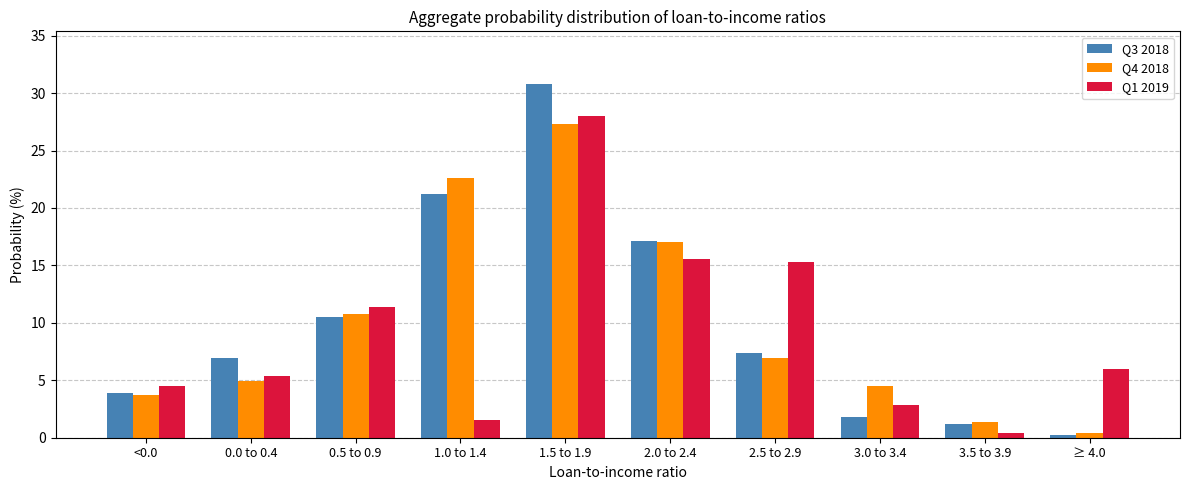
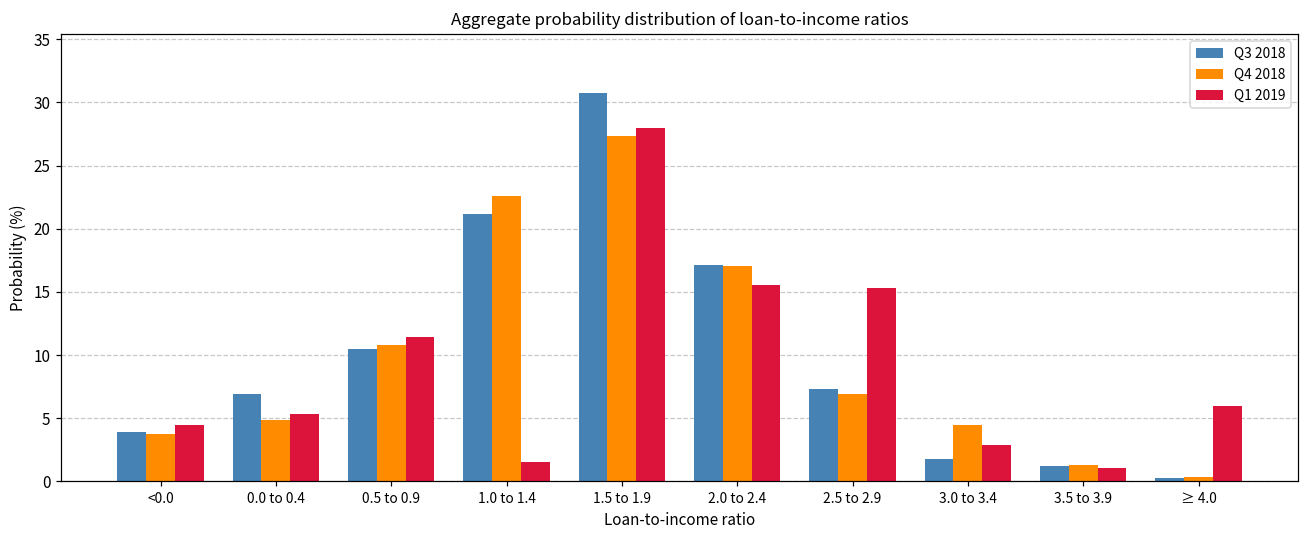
  {
    "Q3 2018": {
      "<0.0": 3.9,
      "0.0 to 0.4": 6.9,
      "0.5 to 0.9": 10.5,
      "1.0 to 1.4": 21.2,
      "1.5 to 1.9": 30.8,
      "2.0 to 2.4": 17.1,
      "2.5 to 2.9": 7.3,
      "3.0 to 3.4": 1.8,
      "3.5 to 3.9": 1.2,
      "≥ 4.0": 0.3
    },
    "Q4 2018": {
      "<0.0": 3.8,
      "0.0 to 0.4": 4.9,
      "0.5 to 0.9": 10.8,
      "1.0 to 1.4": 22.6,
      "1.5 to 1.9": 27.3,
      "2.0 to 2.4": 17.1,
      "2.5 to 2.9": 7.0,
      "3.0 to 3.4": 4.5,
      "3.5 to 3.9": 1.3,
      "≥ 4.0": 0.4
    },
    "Q1 2019": {
      "<0.0": 4.5,
      "0.0 to 0.4": 5.3,
      "0.5 to 0.9": 11.4,
      "1.0 to 1.4": 1.6,
      "1.5 to 1.9": 28.0,
      "2.0 to 2.4": 15.6,
      "2.5 to 2.9": 15.3,
      "3.0 to 3.4": 2.9,
-     "3.5 to 3.9": 0.4,
+     "3.5 to 3.9": 1.1,
      "≥ 4.0": 5.9
    }
  }
